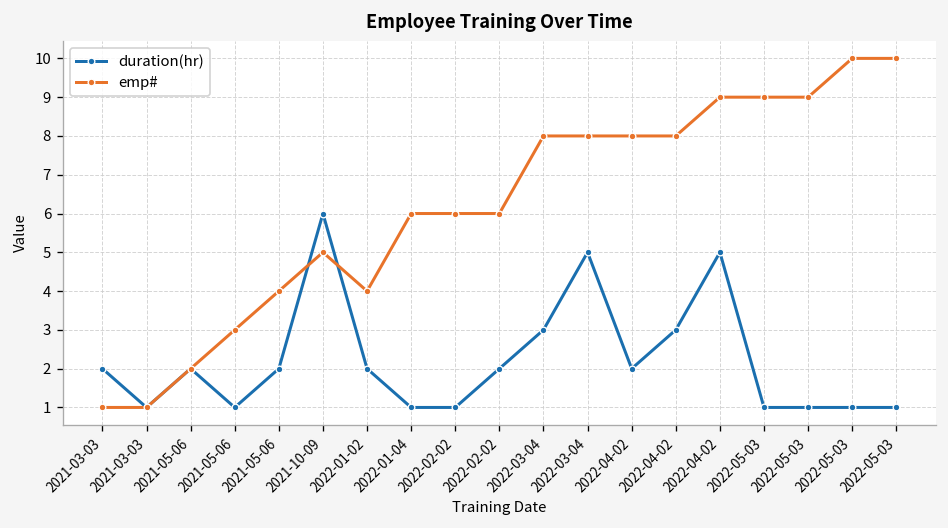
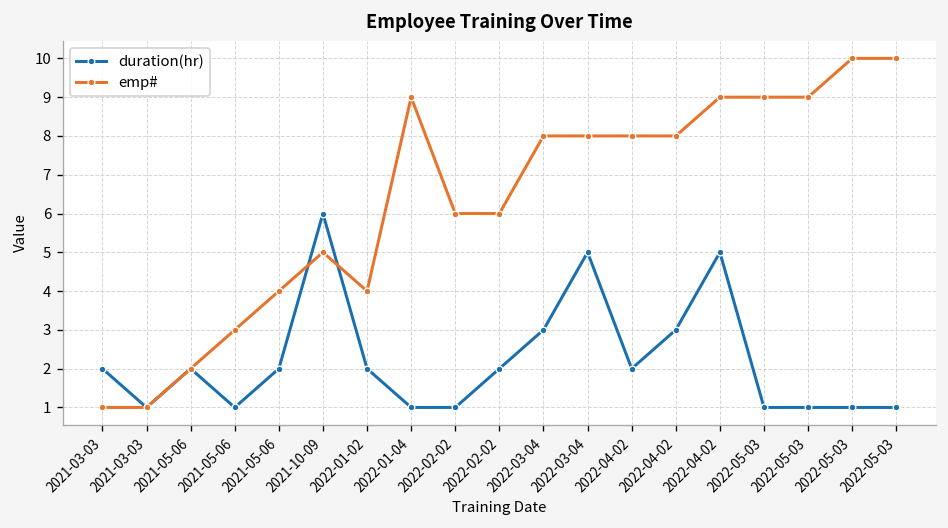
  {
    "duration(hr)": {
      "2021-10-09": 6,
      "2022-01-02": 2,
      "2022-01-04": 1
    },
    "emp#": {
      "2021-10-09": 5,
      "2022-01-02": 4,
-     "2022-01-04": 6
+     "2022-01-04": 9
    }
  }
